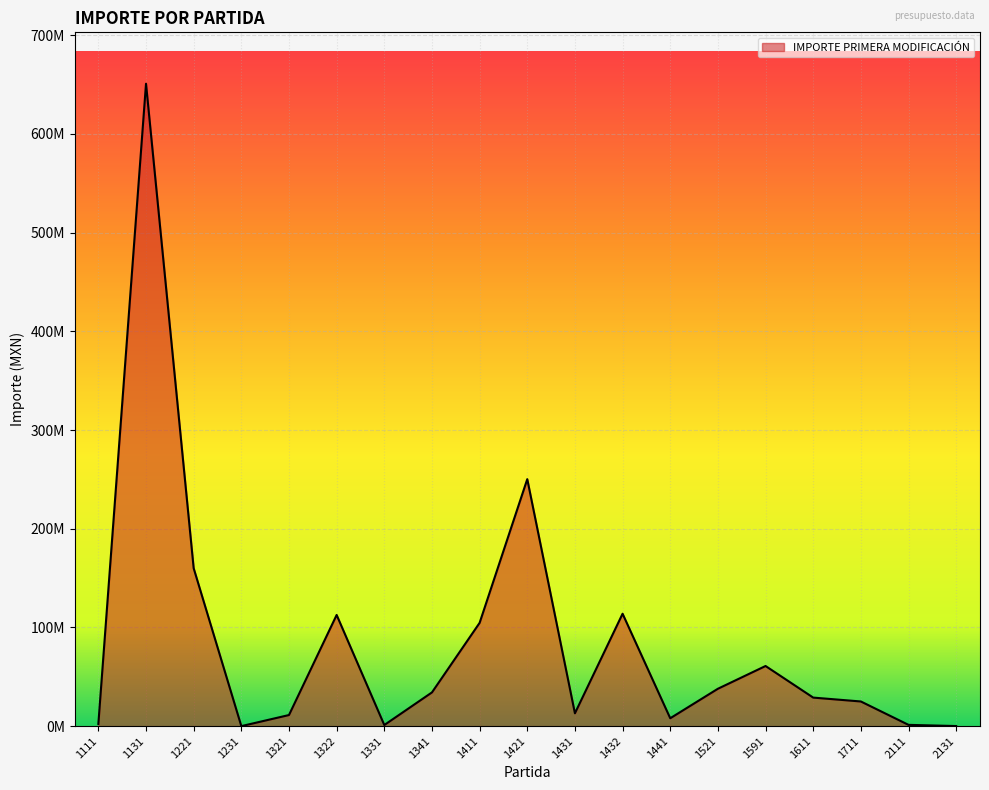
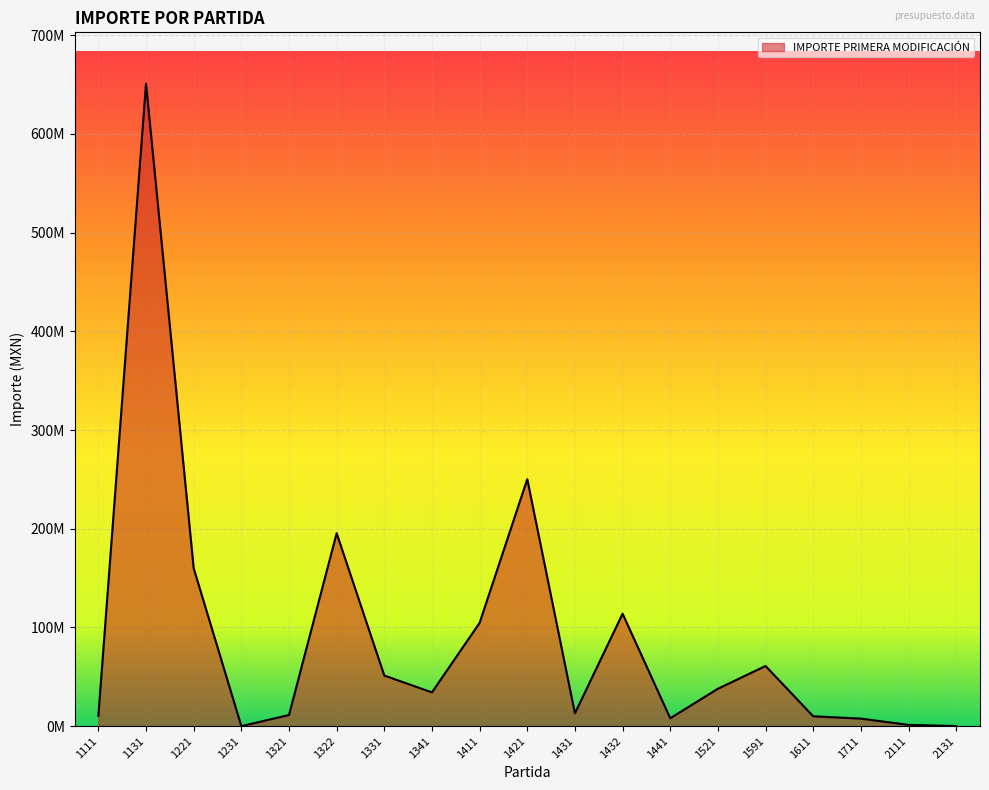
  {
-   "1111": 0,
+   "1111": 10000000,
    "1131": 650000000,
    "1221": 160000000,
    "1231": 0,
    "1321": 10000000,
-   "1322": 110000000,
-   "1331": 0,
+   "1322": 200000000,
+   "1331": 50000000,
    "1341": 30000000,
    "1411": 100000000,
    "1421": 250000000,
    "1431": 10000000,
    "1432": 110000000,
    "1441": 10000000,
    "1521": 40000000,
    "1591": 60000000,
-   "1611": 30000000,
-   "1711": 30000000,
+   "1611": 10000000,
+   "1711": 10000000,
    "2111": 0,
    "2131": 0
  }
